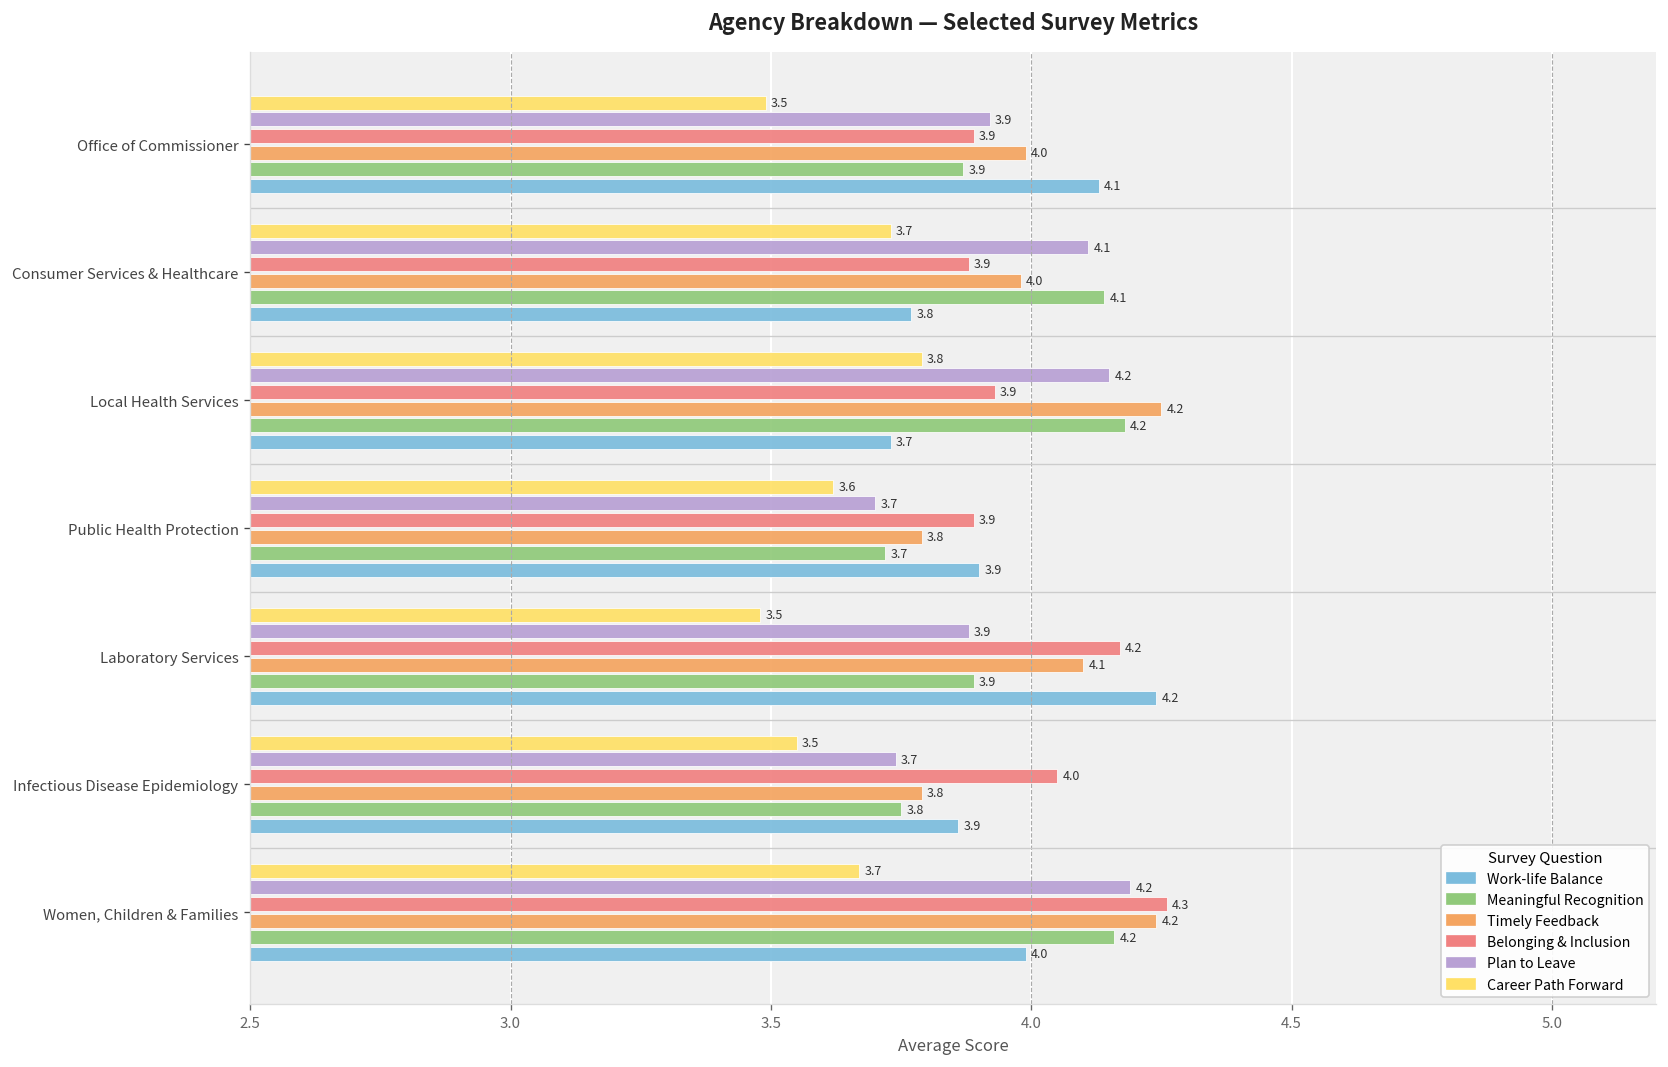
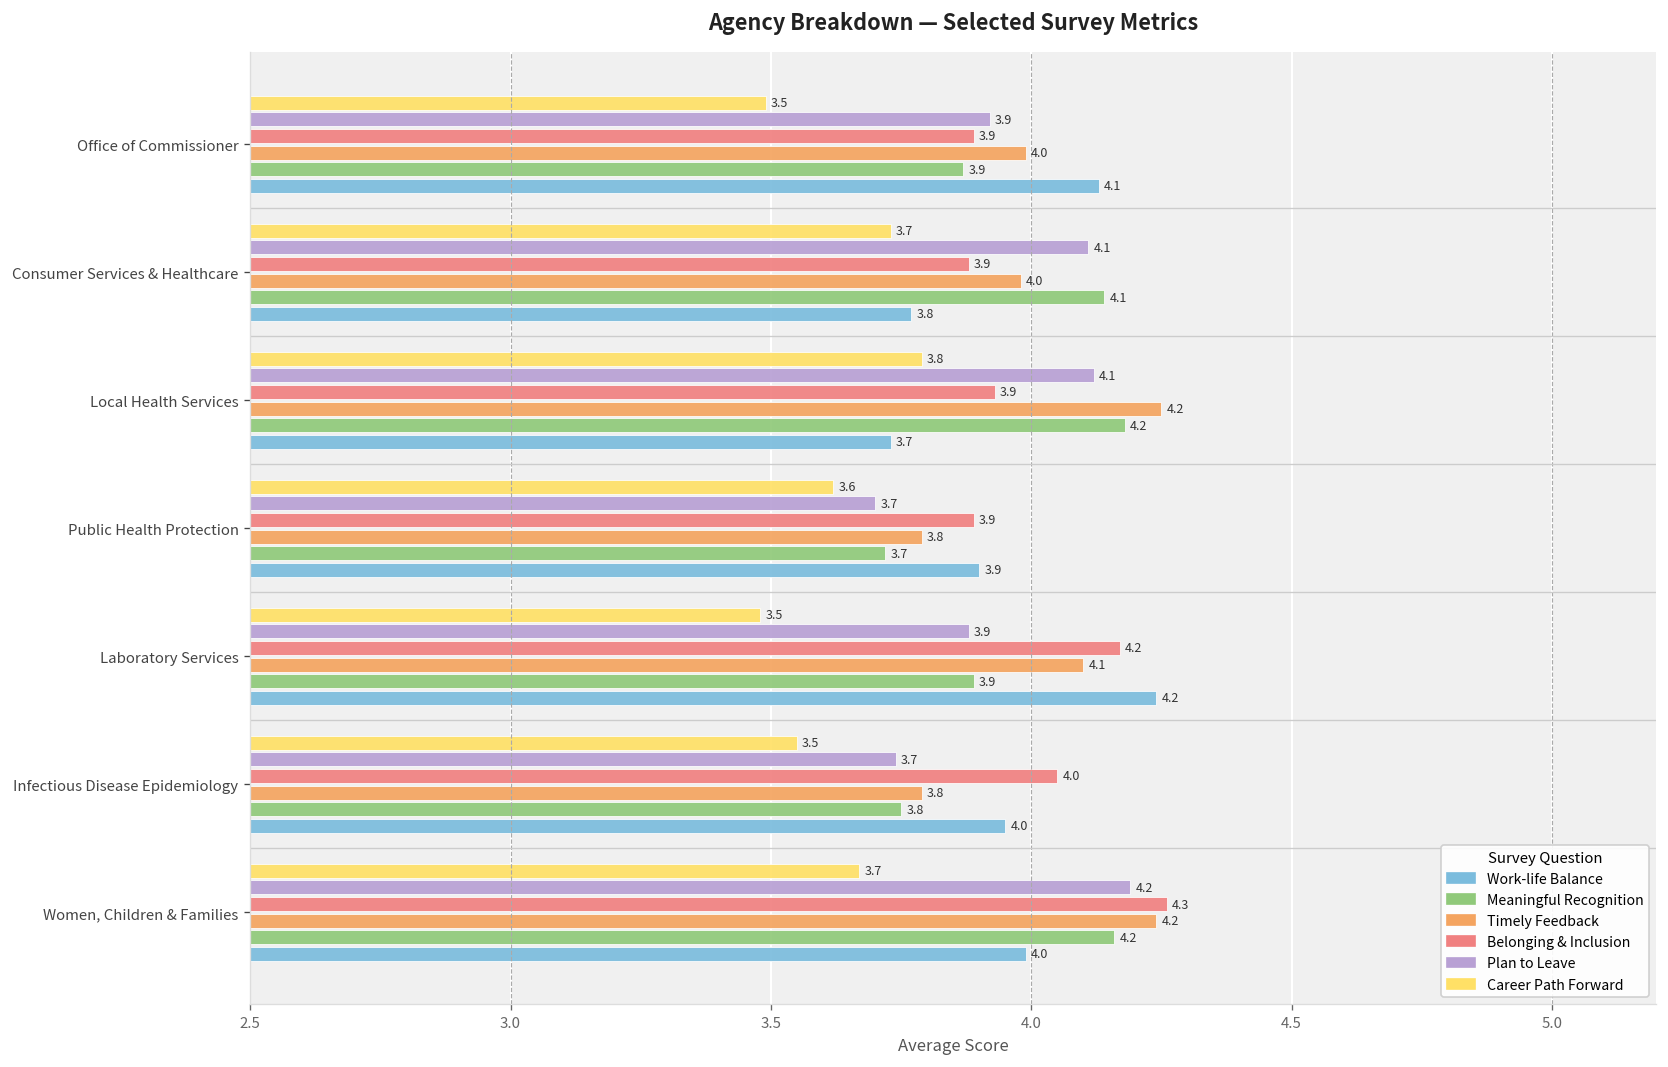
  {
    "Work-life Balance": {
      "Office of Commissioner": 4.1,
      "Consumer Services & Healthcare": 3.8,
      "Local Health Services": 3.7,
      "Public Health Protection": 3.9,
      "Laboratory Services": 4.2,
-     "Infectious Disease Epidemiology": 3.9,
+     "Infectious Disease Epidemiology": 4.0,
      "Women, Children & Families": 4.0
    },
    "Meaningful Recognition": {
      "Office of Commissioner": 3.9,
      "Consumer Services & Healthcare": 4.1,
      "Local Health Services": 4.2,
      "Public Health Protection": 3.7,
      "Laboratory Services": 3.9,
      "Infectious Disease Epidemiology": 3.8,
      "Women, Children & Families": 4.2
    },
    "Plan to Leave": {
      "Office of Commissioner": 3.9,
      "Consumer Services & Healthcare": 4.1,
-     "Local Health Services": 4.2,
+     "Local Health Services": 4.1,
      "Public Health Protection": 3.7,
      "Laboratory Services": 3.9,
      "Infectious Disease Epidemiology": 3.7,
      "Women, Children & Families": 4.2
    },
    "Career Path Forward": {
      "Office of Commissioner": 3.5,
      "Consumer Services & Healthcare": 3.7,
      "Local Health Services": 3.8,
      "Public Health Protection": 3.6,
      "Laboratory Services": 3.5,
      "Infectious Disease Epidemiology": 3.5,
      "Women, Children & Families": 3.7
    }
  }
